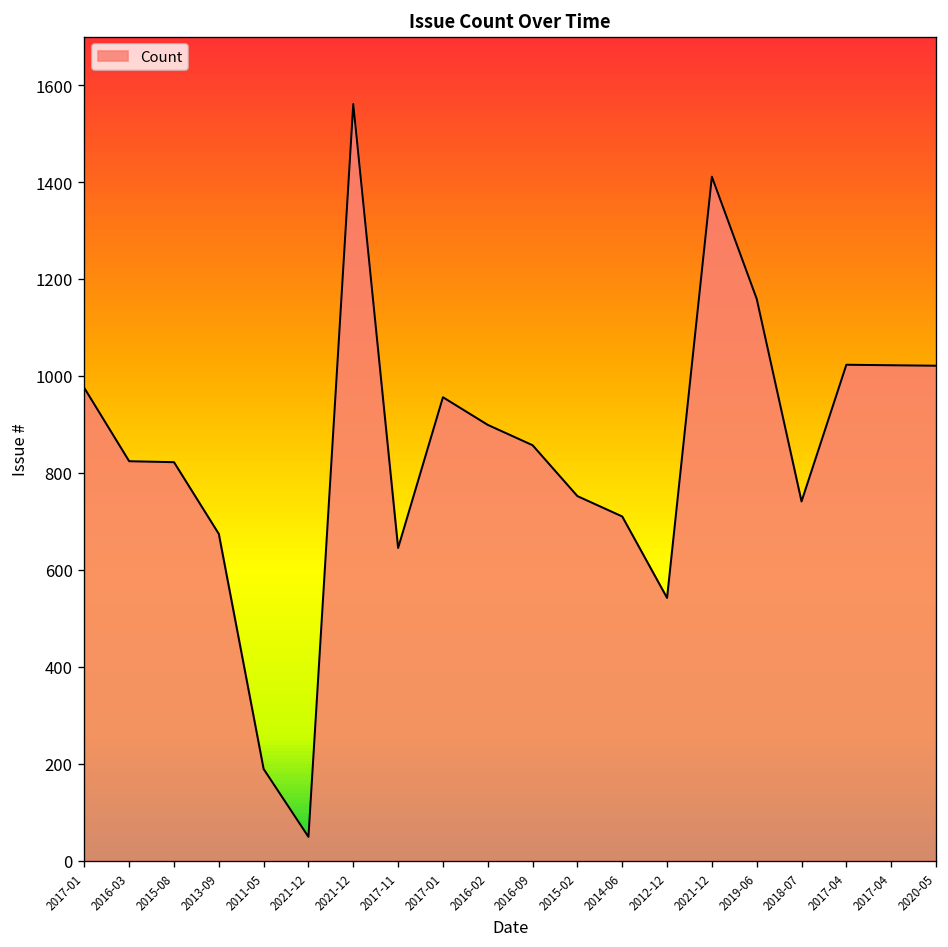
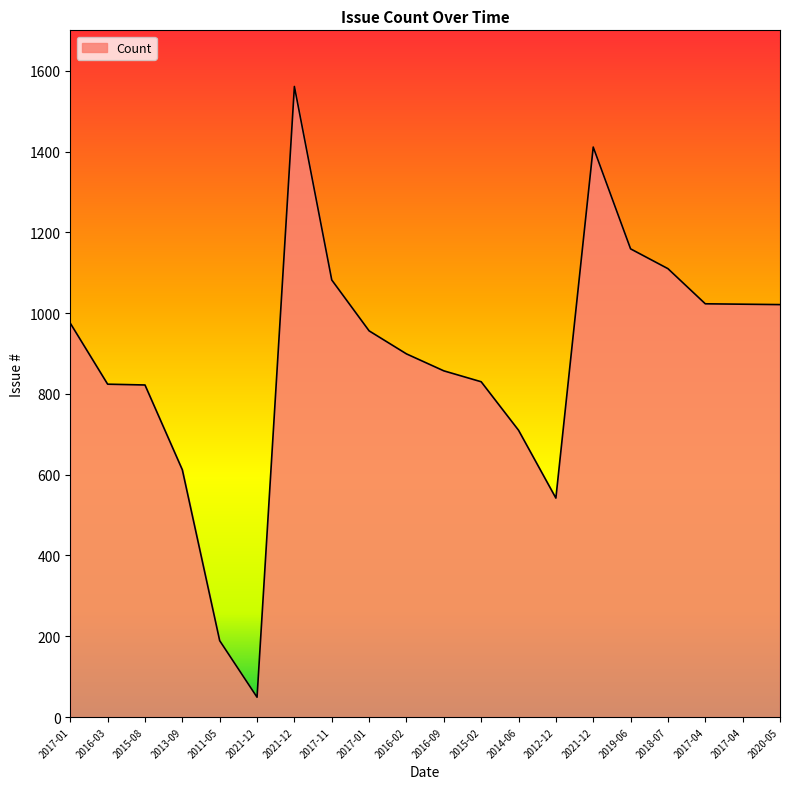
  {
    "2016-03": 820,
    "2015-08": 820,
-   "2013-09": 670,
+   "2013-09": 610,
    "2011-05": 190,
-   "2017-11": 650,
+   "2017-11": 1080,
    "2016-02": 900,
    "2016-09": 860,
-   "2015-02": 750,
+   "2015-02": 830,
    "2014-06": 710,
    "2012-12": 540,
    "2019-06": 1160,
-   "2018-07": 740,
+   "2018-07": 1110,
    "2020-05": 1020
  }
